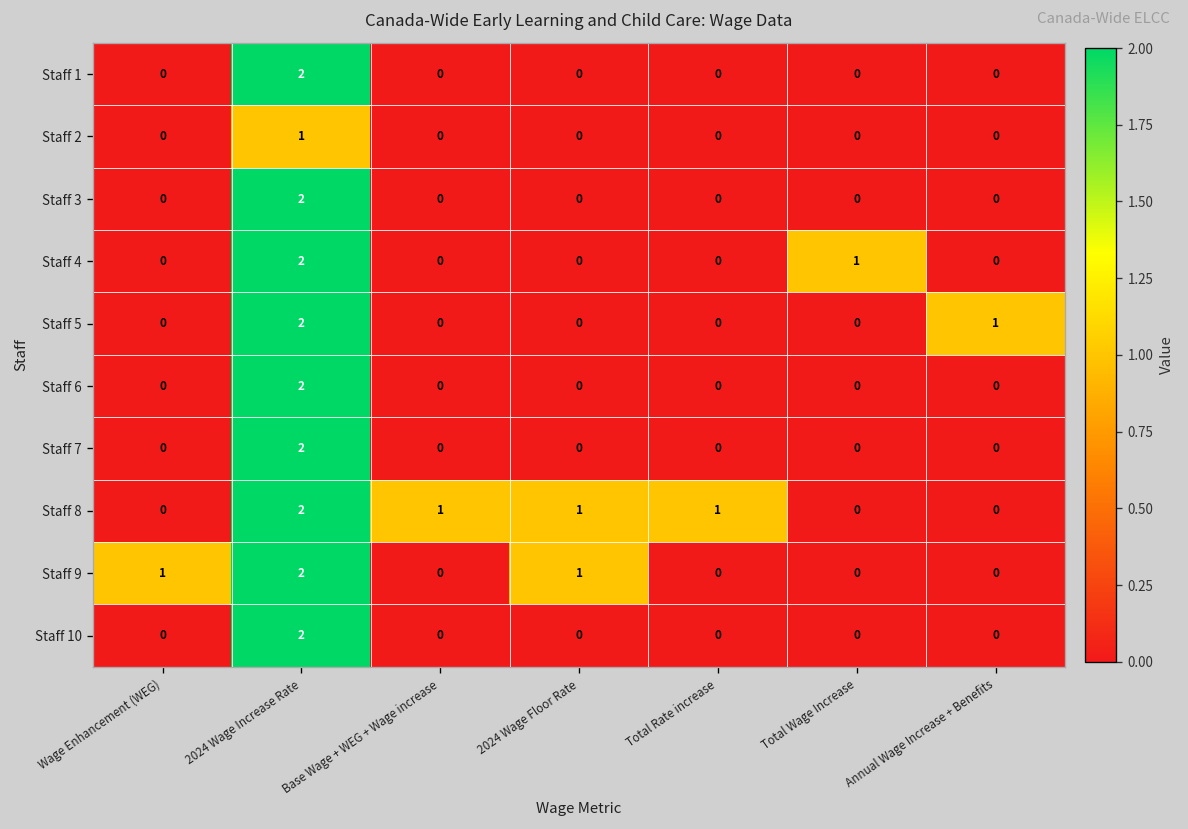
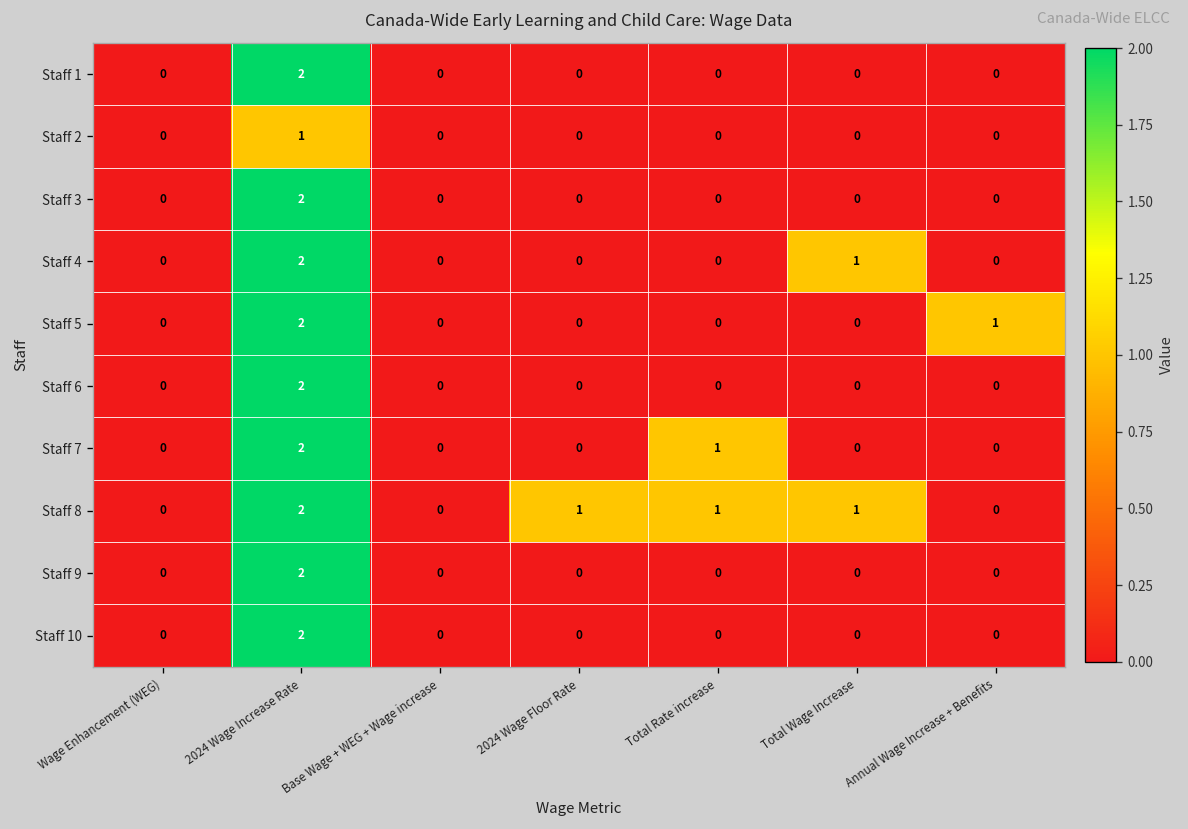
  {
    "Staff 1": {
      "Wage Enhancement (WEG)": 0,
      "2024 Wage Increase Rate": 2,
      "Base Wage + WEG + Wage increase": 0,
      "2024 Wage Floor Rate": 0,
      "Total Rate increase": 0,
      "Total Wage Increase": 0,
      "Annual Wage Increase + Benefits": 0
    },
    "Staff 2": {
      "Wage Enhancement (WEG)": 0,
      "2024 Wage Increase Rate": 1,
      "Base Wage + WEG + Wage increase": 0,
      "2024 Wage Floor Rate": 0,
      "Total Rate increase": 0,
      "Total Wage Increase": 0,
      "Annual Wage Increase + Benefits": 0
    },
    "Staff 3": {
      "Wage Enhancement (WEG)": 0,
      "2024 Wage Increase Rate": 2,
      "Base Wage + WEG + Wage increase": 0,
      "2024 Wage Floor Rate": 0,
      "Total Rate increase": 0,
      "Total Wage Increase": 0,
      "Annual Wage Increase + Benefits": 0
    },
    "Staff 4": {
      "Wage Enhancement (WEG)": 0,
      "2024 Wage Increase Rate": 2,
      "Base Wage + WEG + Wage increase": 0,
      "2024 Wage Floor Rate": 0,
      "Total Rate increase": 0,
      "Total Wage Increase": 1,
      "Annual Wage Increase + Benefits": 0
    },
    "Staff 5": {
      "Wage Enhancement (WEG)": 0,
      "2024 Wage Increase Rate": 2,
      "Base Wage + WEG + Wage increase": 0,
      "2024 Wage Floor Rate": 0,
      "Total Rate increase": 0,
      "Total Wage Increase": 0,
      "Annual Wage Increase + Benefits": 1
    },
    "Staff 6": {
      "Wage Enhancement (WEG)": 0,
      "2024 Wage Increase Rate": 2,
      "Base Wage + WEG + Wage increase": 0,
      "2024 Wage Floor Rate": 0,
      "Total Rate increase": 0,
      "Total Wage Increase": 0,
      "Annual Wage Increase + Benefits": 0
    },
    "Staff 7": {
      "Wage Enhancement (WEG)": 0,
      "2024 Wage Increase Rate": 2,
      "Base Wage + WEG + Wage increase": 0,
      "2024 Wage Floor Rate": 0,
-     "Total Rate increase": 0,
+     "Total Rate increase": 1,
      "Total Wage Increase": 0,
      "Annual Wage Increase + Benefits": 0
    },
    "Staff 8": {
      "Wage Enhancement (WEG)": 0,
      "2024 Wage Increase Rate": 2,
-     "Base Wage + WEG + Wage increase": 1,
+     "Base Wage + WEG + Wage increase": 0,
      "2024 Wage Floor Rate": 1,
      "Total Rate increase": 1,
-     "Total Wage Increase": 0,
+     "Total Wage Increase": 1,
      "Annual Wage Increase + Benefits": 0
    },
    "Staff 9": {
-     "Wage Enhancement (WEG)": 1,
+     "Wage Enhancement (WEG)": 0,
      "2024 Wage Increase Rate": 2,
      "Base Wage + WEG + Wage increase": 0,
-     "2024 Wage Floor Rate": 1,
+     "2024 Wage Floor Rate": 0,
      "Total Rate increase": 0,
      "Total Wage Increase": 0,
      "Annual Wage Increase + Benefits": 0
    },
    "Staff 10": {
      "Wage Enhancement (WEG)": 0,
      "2024 Wage Increase Rate": 2,
      "Base Wage + WEG + Wage increase": 0,
      "2024 Wage Floor Rate": 0,
      "Total Rate increase": 0,
      "Total Wage Increase": 0,
      "Annual Wage Increase + Benefits": 0
    }
  }
